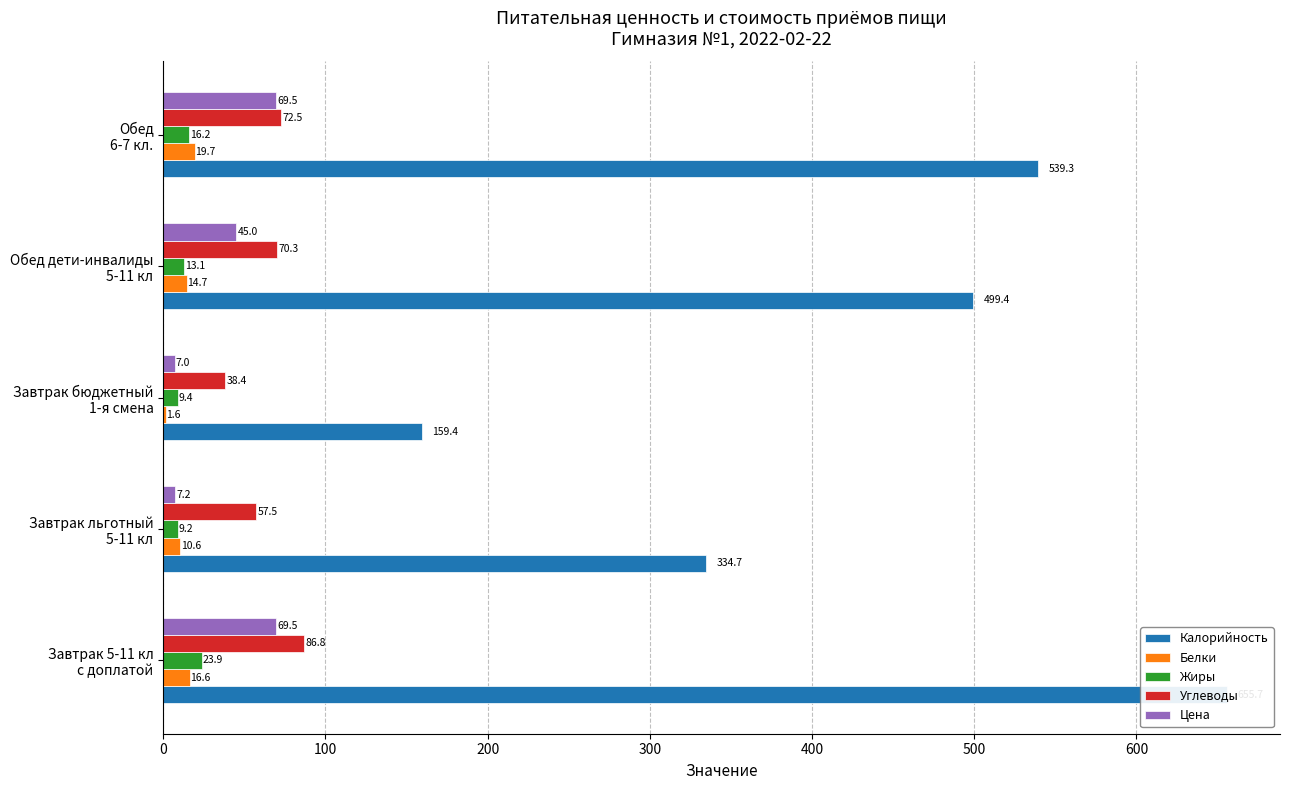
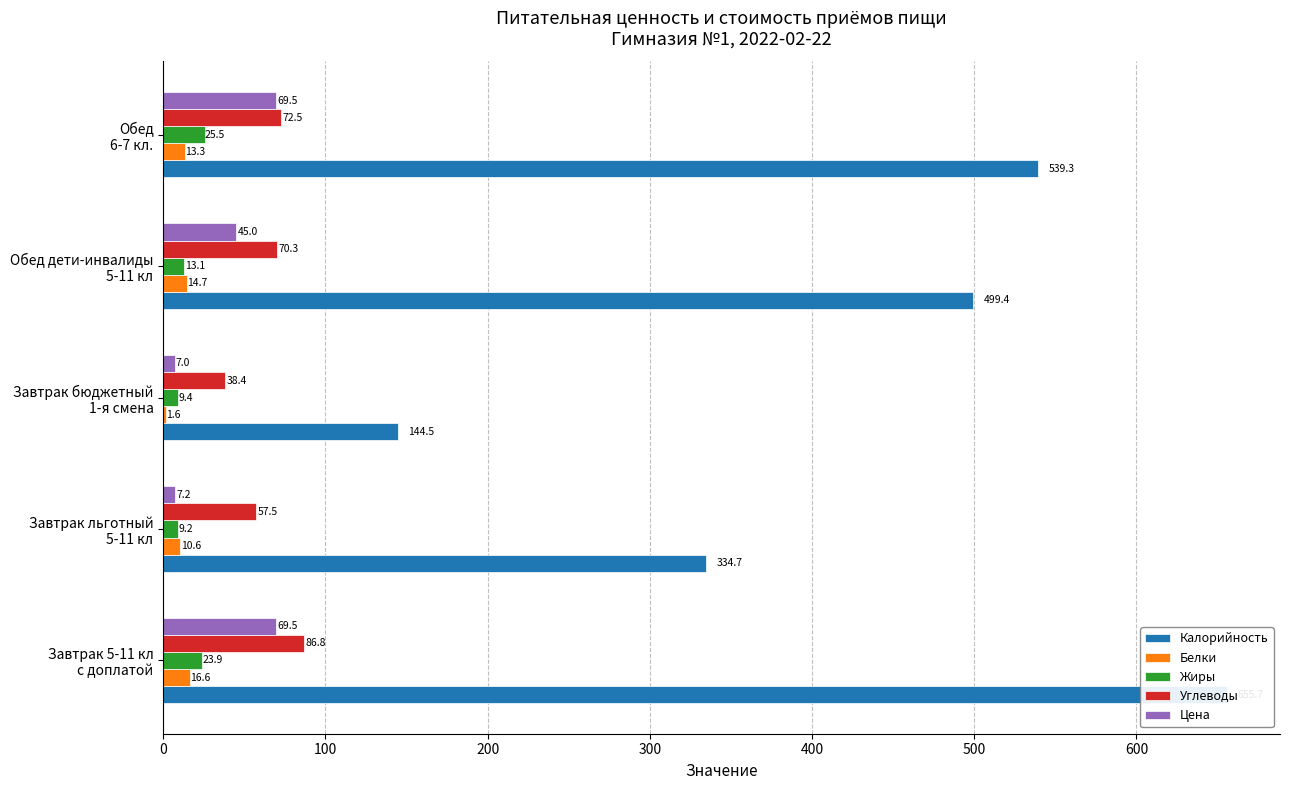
  {
    "Калорийность": {
      "Обед 6-7 кл.": 539.3,
      "Обед дети-инвалиды 5-11 кл": 499.4,
-     "Завтрак бюджетный 1-я смена": 159.4,
+     "Завтрак бюджетный 1-я смена": 144.5,
      "Завтрак льготный 5-11 кл": 334.7
    },
    "Белки": {
-     "Обед 6-7 кл.": 19.7,
+     "Обед 6-7 кл.": 13.3,
      "Обед дети-инвалиды 5-11 кл": 14.7,
      "Завтрак бюджетный 1-я смена": 1.6,
      "Завтрак льготный 5-11 кл": 10.6,
      "Завтрак 5-11 кл с доплатой": 16.6
    },
    "Жиры": {
-     "Обед 6-7 кл.": 16.2,
+     "Обед 6-7 кл.": 25.5,
      "Обед дети-инвалиды 5-11 кл": 13.1,
      "Завтрак бюджетный 1-я смена": 9.4,
      "Завтрак льготный 5-11 кл": 9.2,
      "Завтрак 5-11 кл с доплатой": 23.9
    },
    "Углеводы": {
      "Обед 6-7 кл.": 72.5,
      "Обед дети-инвалиды 5-11 кл": 70.3,
      "Завтрак бюджетный 1-я смена": 38.4,
      "Завтрак льготный 5-11 кл": 57.5,
      "Завтрак 5-11 кл с доплатой": 86.8
    },
    "Цена": {
      "Обед 6-7 кл.": 69.5,
      "Обед дети-инвалиды 5-11 кл": 45.0,
      "Завтрак бюджетный 1-я смена": 7.0,
      "Завтрак льготный 5-11 кл": 7.2,
      "Завтрак 5-11 кл с доплатой": 69.5
    }
  }
